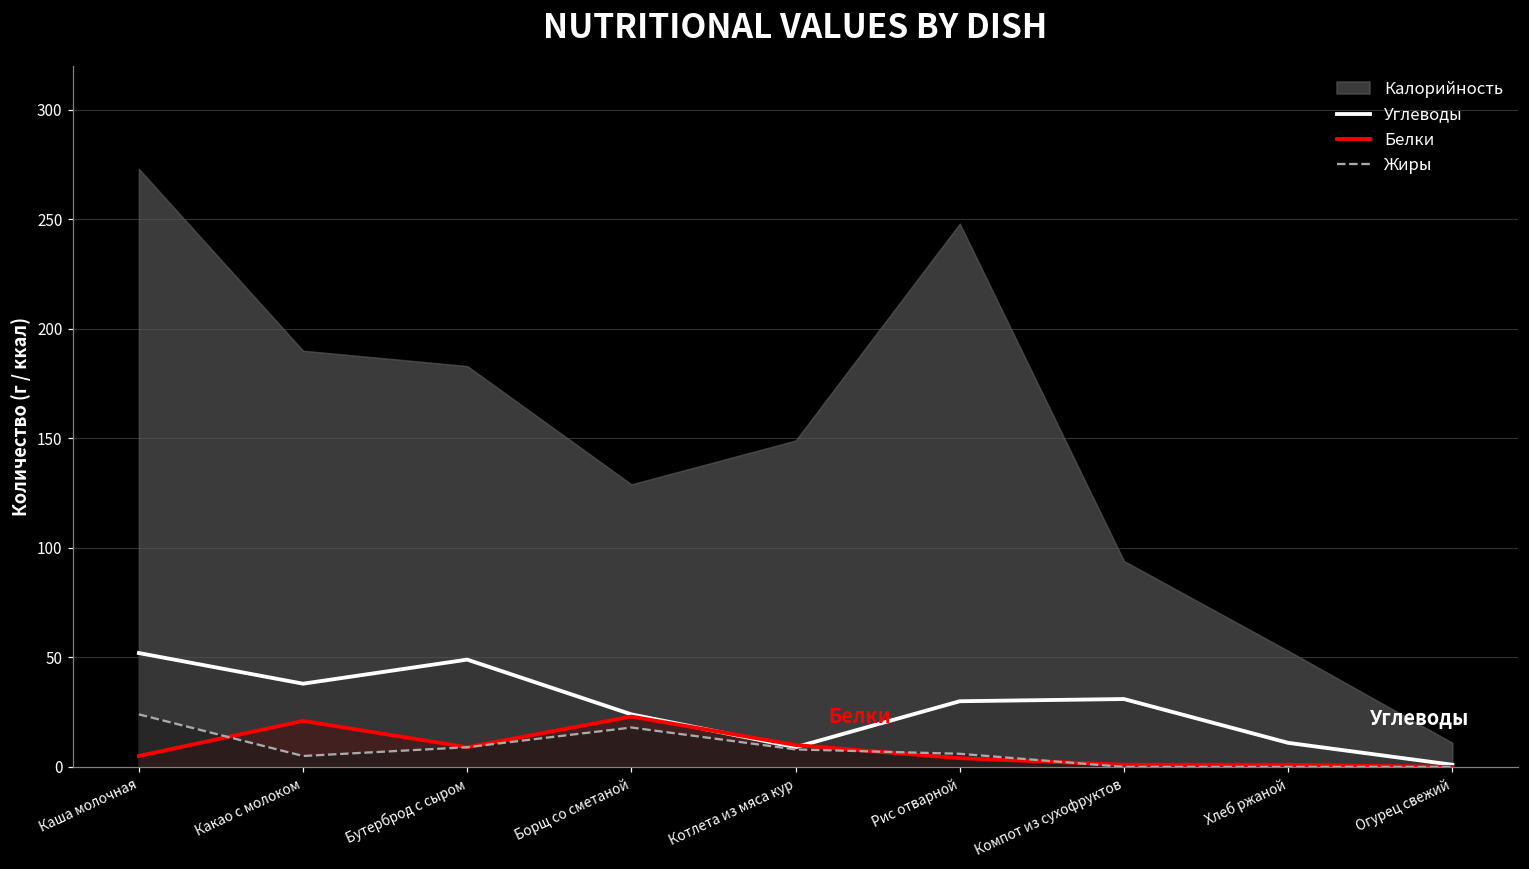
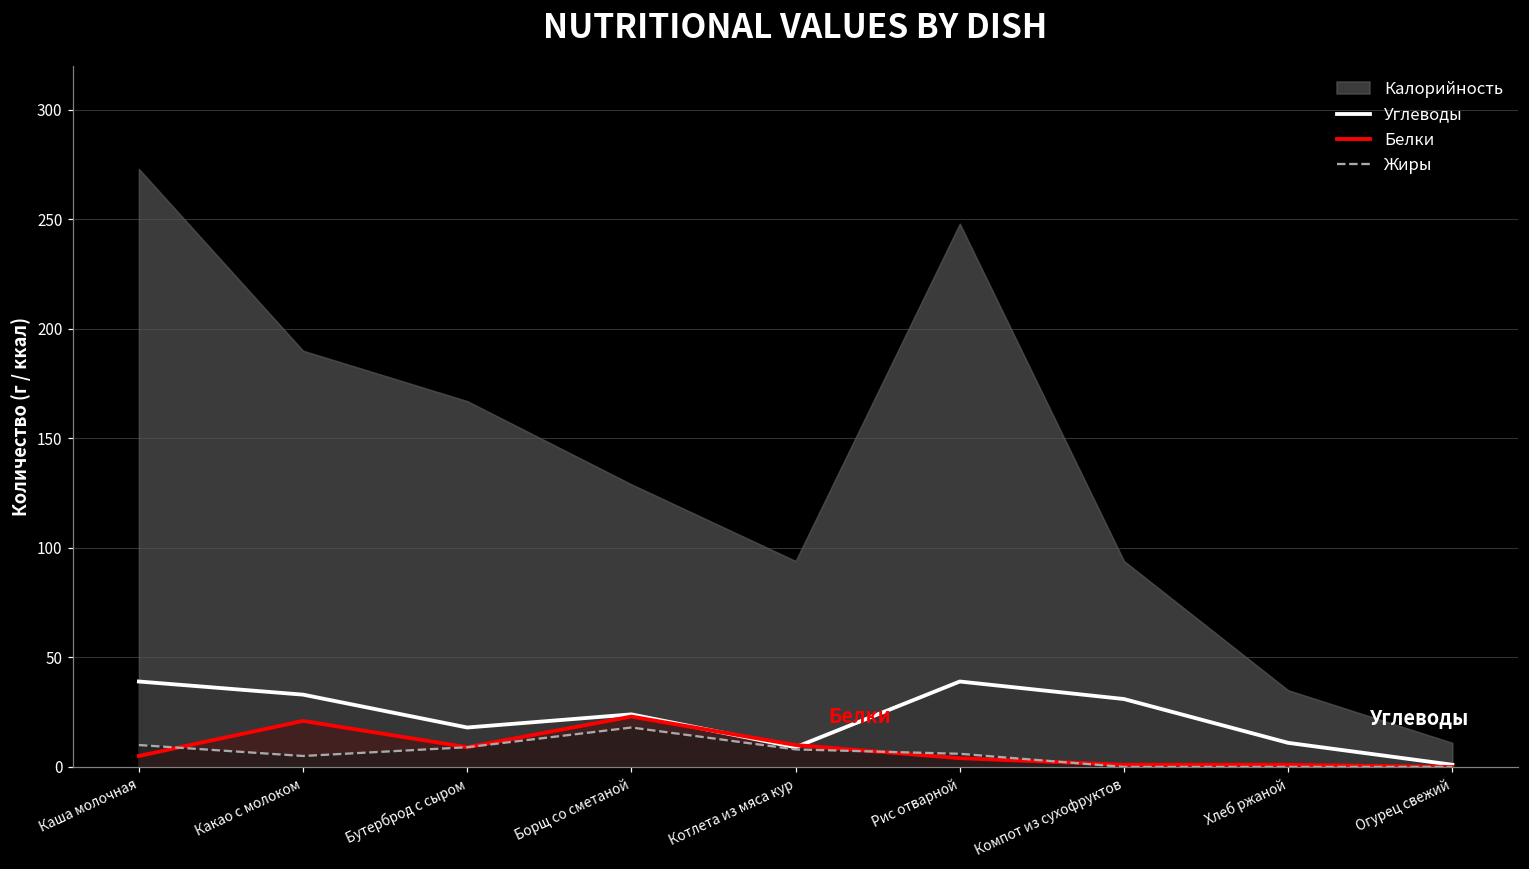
  {
    "Углеводы": {
-     "Каша молочная": 52,
-     "Какао с молоком": 38,
-     "Бутерброд с сыром": 49,
-     "Рис отварной": 30,
+     "Каша молочная": 39,
+     "Какао с молоком": 33,
+     "Бутерброд с сыром": 18,
+     "Рис отварной": 39,
      "Компот из сухофруктов": 31,
      "Хлеб ржаной": 11
    },
    "Калорийность": {
      "Каша молочная": 273,
      "Какао с молоком": 190,
-     "Бутерброд с сыром": 183,
+     "Бутерброд с сыром": 167,
      "Борщ со сметаной": 129,
-     "Котлета из мяса кур": 149,
+     "Котлета из мяса кур": 94,
      "Рис отварной": 248,
      "Компот из сухофруктов": 94,
-     "Хлеб ржаной": 53,
+     "Хлеб ржаной": 35,
      "Огурец свежий": 11
    },
    "Белки": {
      "Каша молочная": 5,
      "Какао с молоком": 21,
      "Рис отварной": 4
    },
    "Жиры": {
-     "Каша молочная": 24,
+     "Каша молочная": 10,
      "Какао с молоком": 5,
      "Борщ со сметаной": 18,
      "Рис отварной": 6
    }
  }
